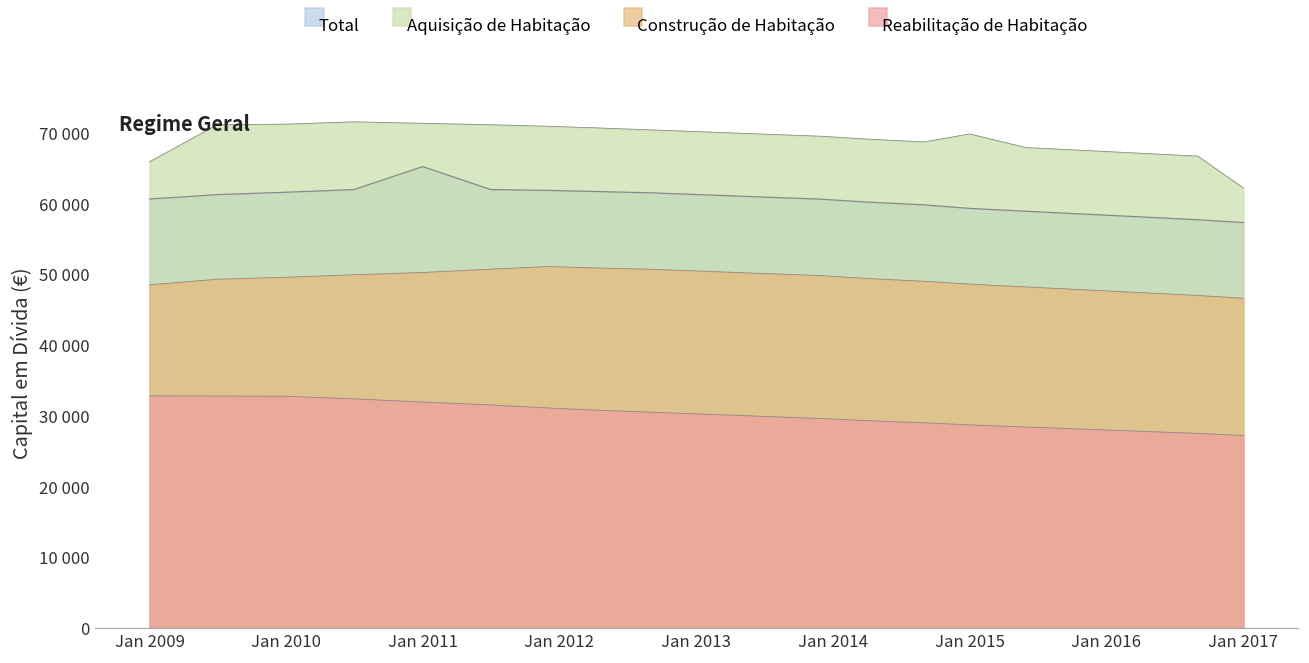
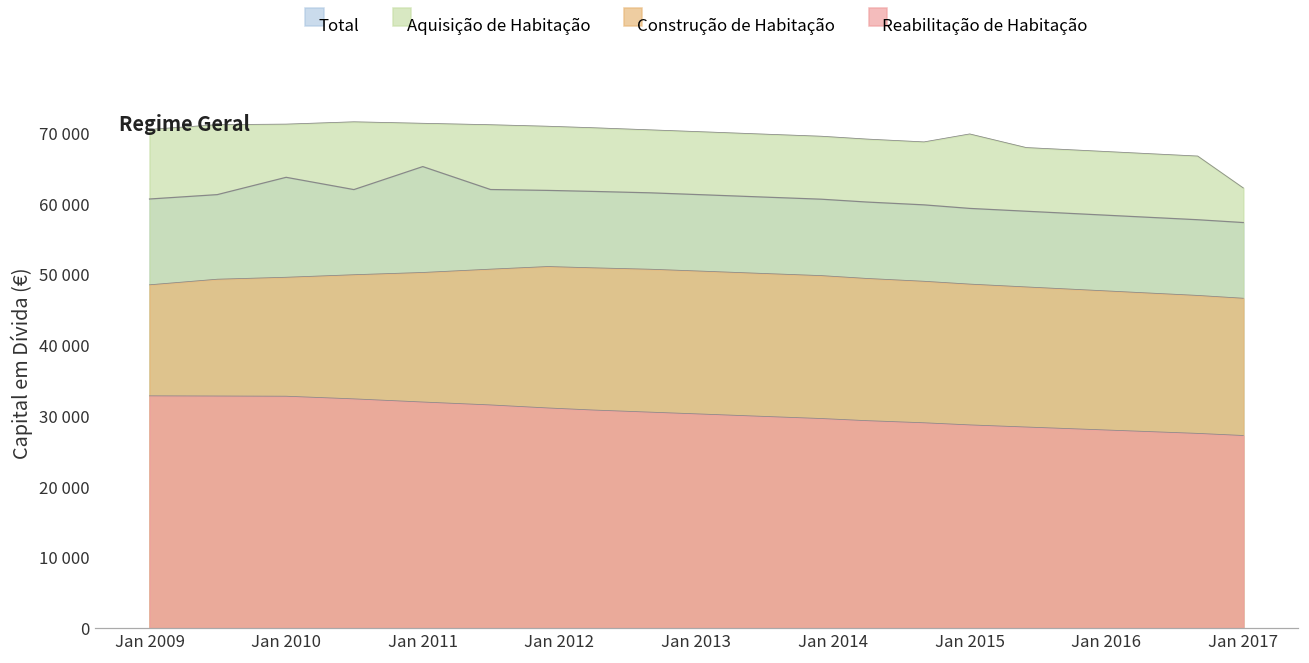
  {
    "Total": {
      "Jan 2009": 61000,
-     "Jan 2010": 62000,
+     "Jan 2010": 64000,
      "Jan 2011": 65000,
      "Jan 2015": 59000,
      "Jan 2017": 57000
    },
    "Aquisição de Habitação": {
-     "Jan 2009": 66000,
+     "Jan 2009": 70000,
      "Jan 2010": 71000,
      "Jan 2011": 71000,
      "Jan 2015": 70000,
      "Jan 2017": 62000
    }
  }
